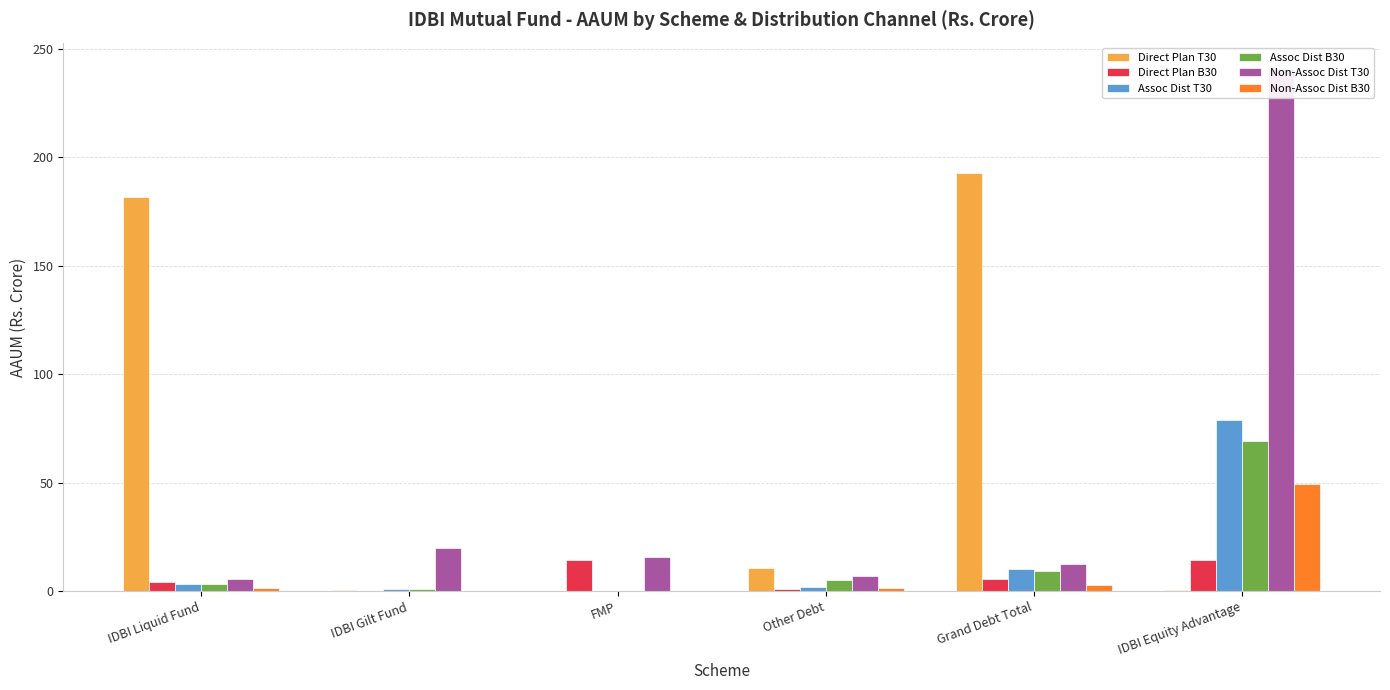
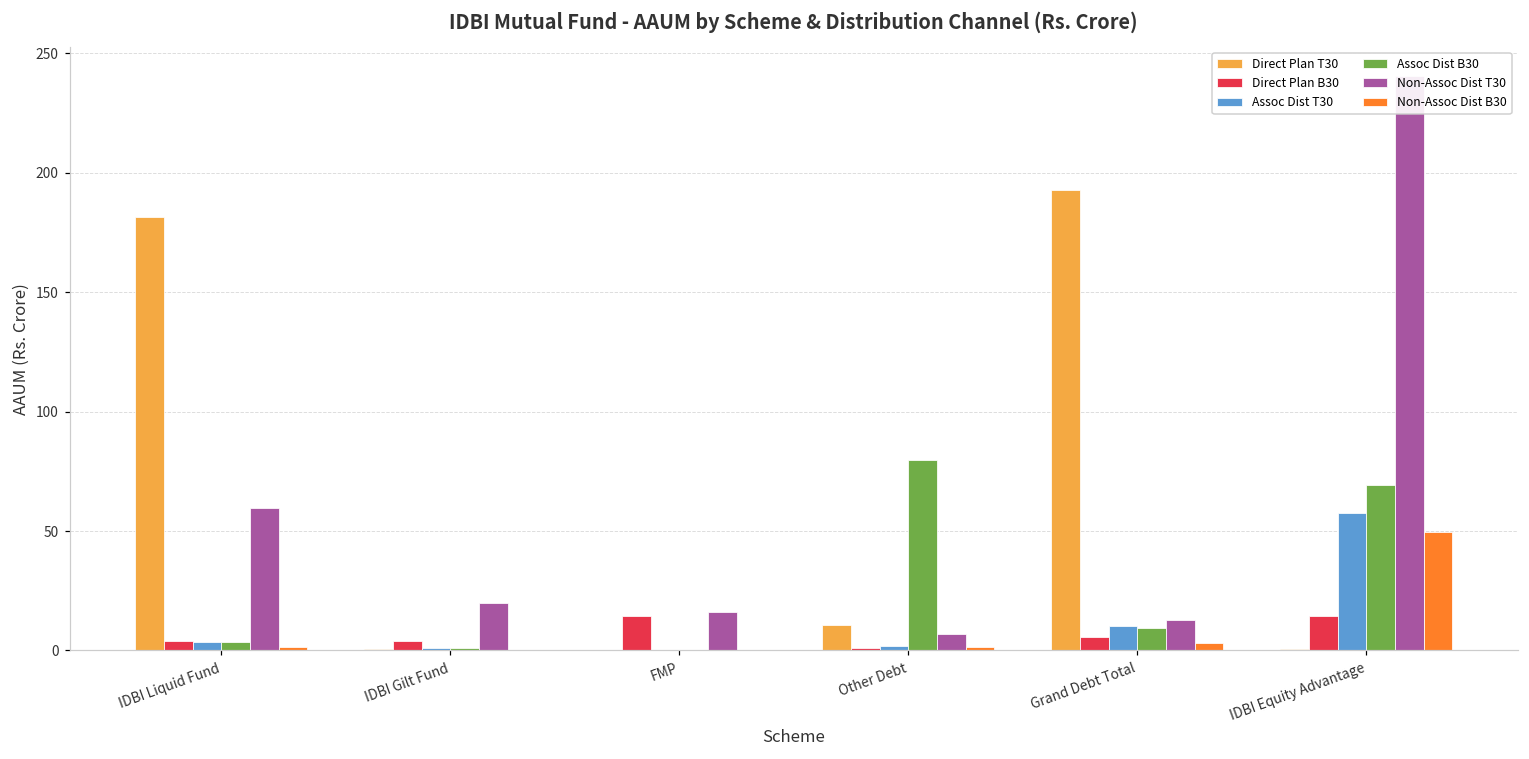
  {
    "Direct Plan B30": {
      "IDBI Liquid Fund": 4,
-     "IDBI Gilt Fund": 0,
+     "IDBI Gilt Fund": 4,
      "FMP": 14,
      "Grand Debt Total": 5,
      "IDBI Equity Advantage": 15
    },
    "Assoc Dist T30": {
      "IDBI Liquid Fund": 3,
      "FMP": 0,
      "Other Debt": 2,
      "Grand Debt Total": 10,
-     "IDBI Equity Advantage": 79
+     "IDBI Equity Advantage": 58
    },
    "Assoc Dist B30": {
      "IDBI Liquid Fund": 3,
      "FMP": 0,
-     "Other Debt": 5,
+     "Other Debt": 80,
      "Grand Debt Total": 10,
      "IDBI Equity Advantage": 69
    },
    "Non-Assoc Dist T30": {
-     "IDBI Liquid Fund": 6,
+     "IDBI Liquid Fund": 60,
      "IDBI Gilt Fund": 20,
      "FMP": 16,
      "Other Debt": 7,
      "Grand Debt Total": 13
    }
  }
